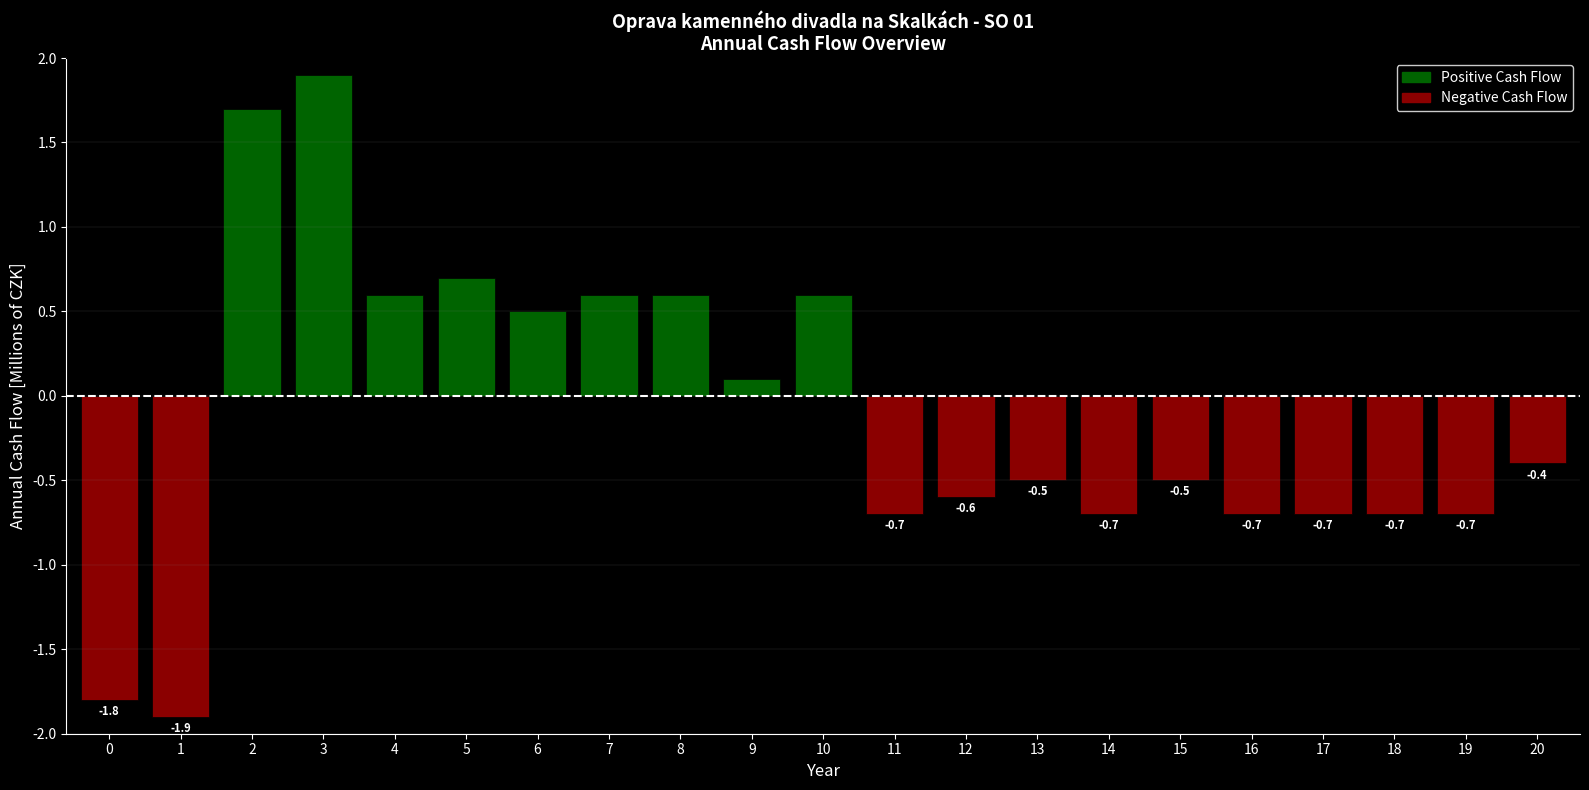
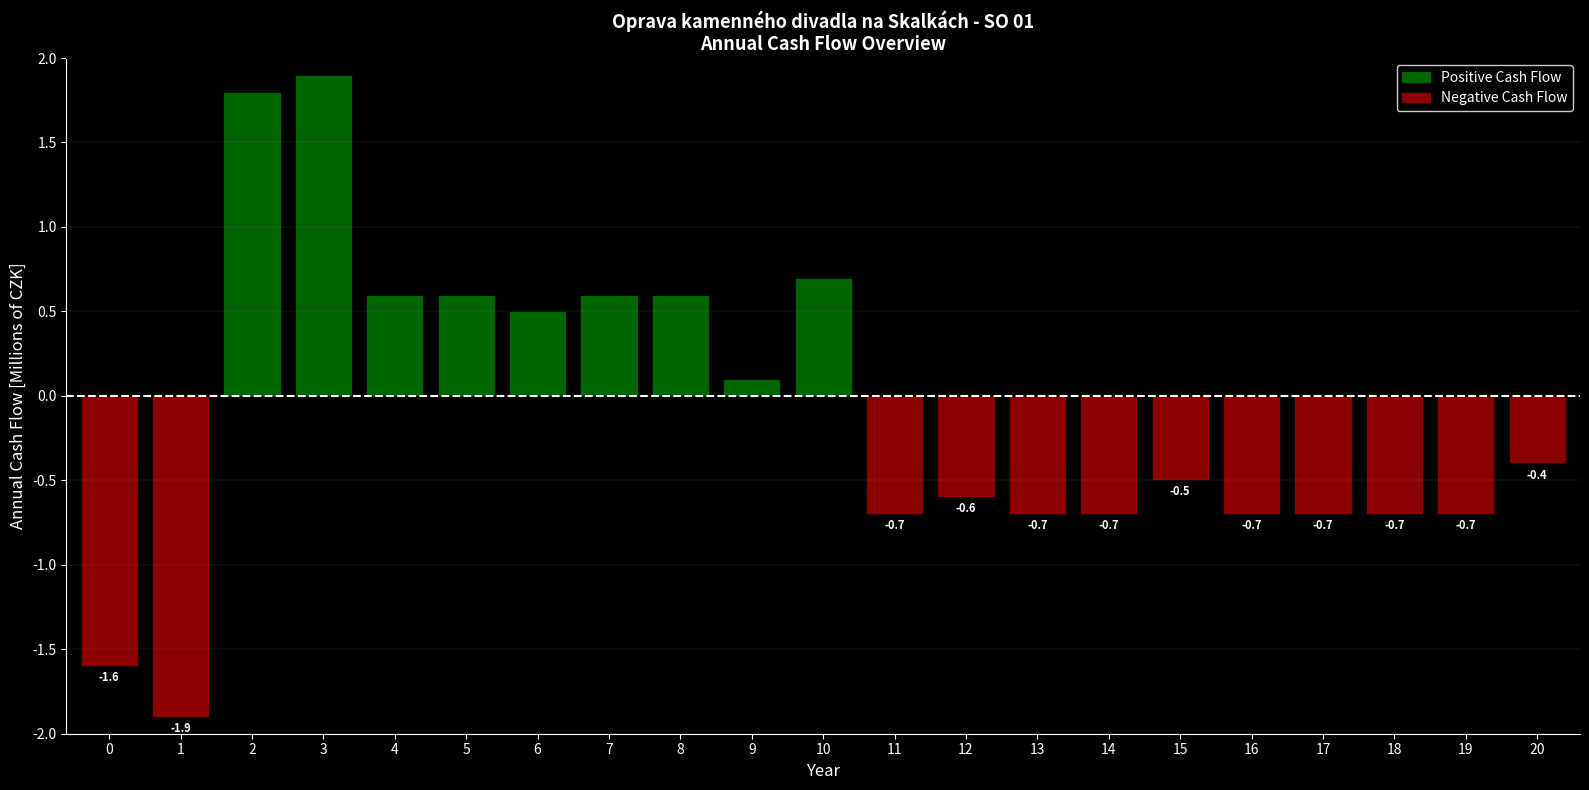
  {
-   "0": -1.8,
+   "0": -1.6,
    "1": -1.9,
-   "2": 1.7,
-   "5": 0.7,
-   "10": 0.6,
+   "2": 1.8,
+   "5": 0.6,
+   "10": 0.7,
    "11": -0.7,
    "12": -0.6,
-   "13": -0.5,
+   "13": -0.7,
    "14": -0.7,
    "15": -0.5,
    "16": -0.7,
    "17": -0.7,
    "18": -0.7,
    "19": -0.7,
    "20": -0.4
  }
